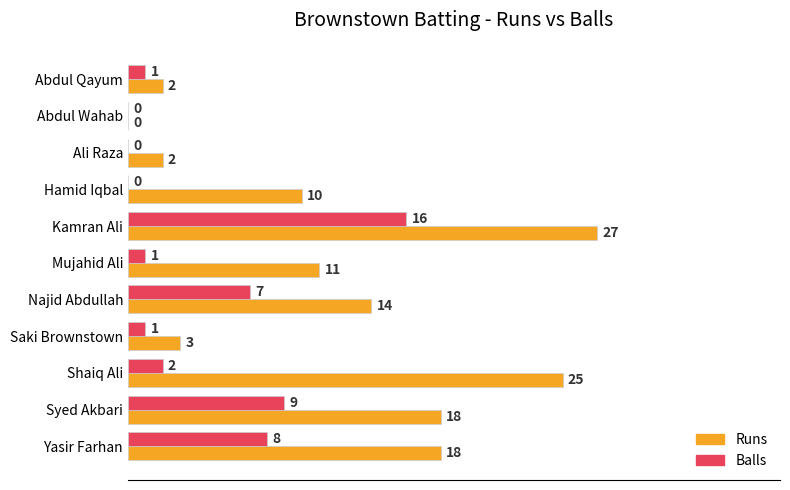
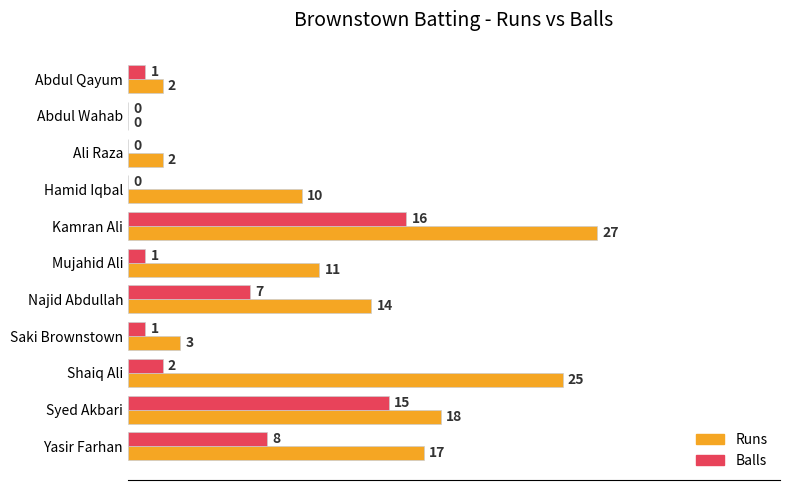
  {
    "Runs": {
      "Abdul Qayum": 2,
      "Abdul Wahab": 0,
      "Ali Raza": 2,
      "Hamid Iqbal": 10,
      "Kamran Ali": 27,
      "Mujahid Ali": 11,
      "Najid Abdullah": 14,
      "Saki Brownstown": 3,
      "Shaiq Ali": 25,
      "Syed Akbari": 18,
-     "Yasir Farhan": 18
+     "Yasir Farhan": 17
    },
    "Balls": {
      "Abdul Qayum": 1,
      "Abdul Wahab": 0,
      "Ali Raza": 0,
      "Hamid Iqbal": 0,
      "Kamran Ali": 16,
      "Mujahid Ali": 1,
      "Najid Abdullah": 7,
      "Saki Brownstown": 1,
      "Shaiq Ali": 2,
-     "Syed Akbari": 9,
+     "Syed Akbari": 15,
      "Yasir Farhan": 8
    }
  }
